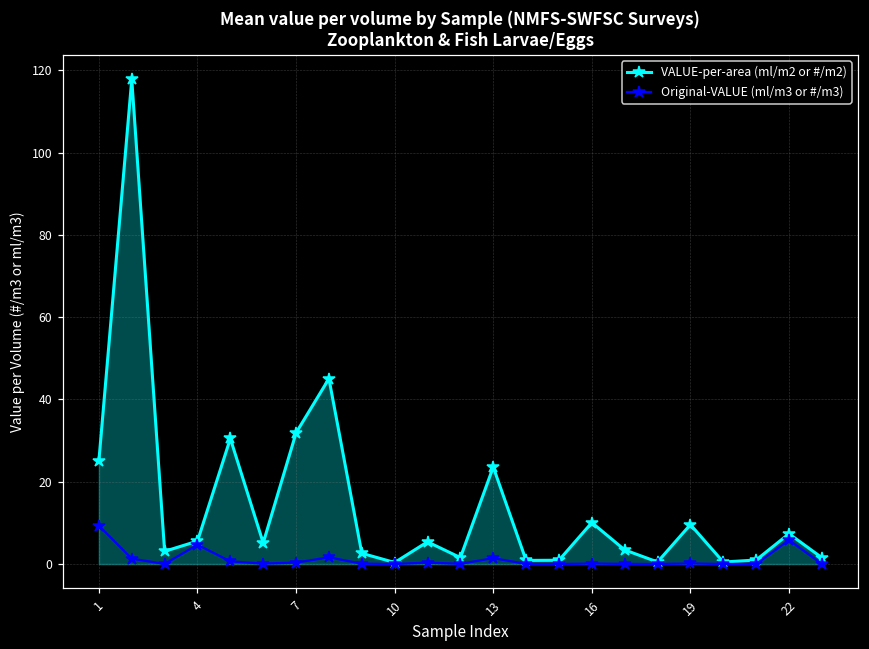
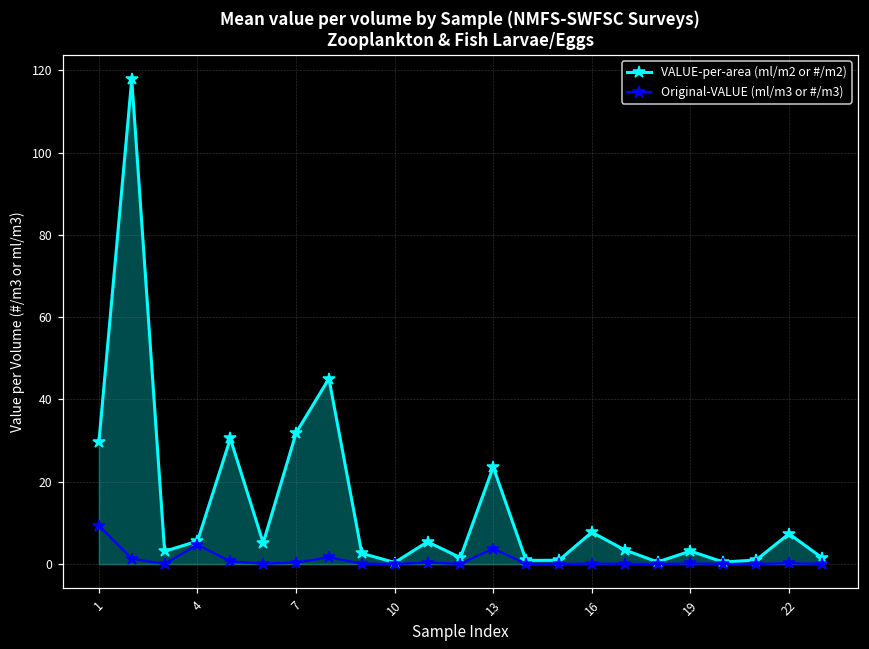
  {
    "VALUE-per-area (ml/m2 or #/m2)": {
-     "1": 25,
+     "1": 30,
      "4": 6,
      "7": 32,
      "13": 24,
-     "16": 10,
-     "19": 10,
+     "16": 8,
+     "19": 3,
      "22": 7
    },
    "Original-VALUE (ml/m3 or #/m3)": {
      "1": 9,
      "4": 5,
      "7": 0,
-     "13": 1,
+     "13": 4,
      "16": 0,
      "19": 0,
-     "22": 6
+     "22": 0
    }
  }
